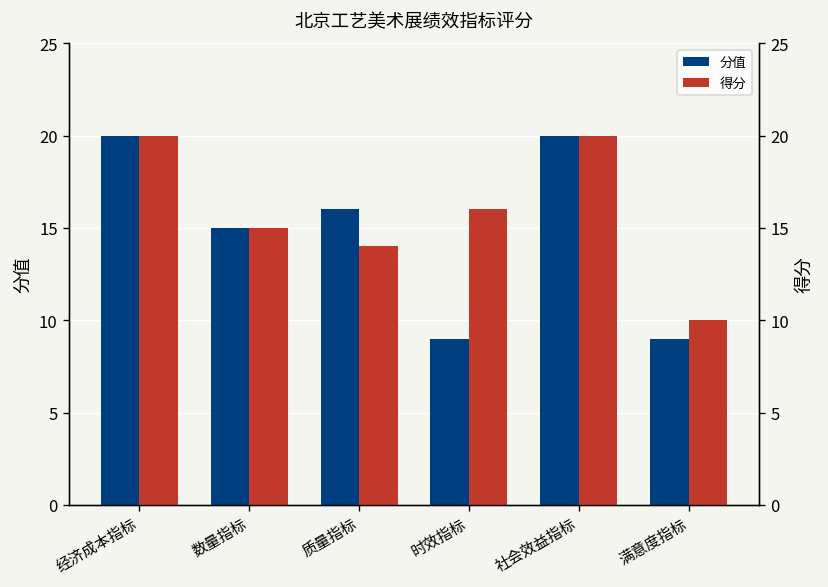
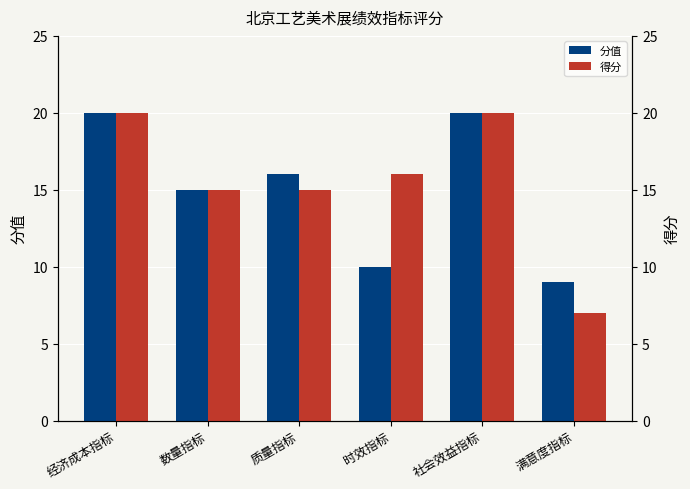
  {
    "分值": {
      "经济成本指标": 20,
      "数量指标": 15,
      "质量指标": 16,
-     "时效指标": 9,
+     "时效指标": 10,
      "社会效益指标": 20,
      "满意度指标": 9
    },
    "得分": {
      "经济成本指标": 20,
      "数量指标": 15,
-     "质量指标": 14,
+     "质量指标": 15,
      "时效指标": 16,
      "社会效益指标": 20,
-     "满意度指标": 10
+     "满意度指标": 7
    }
  }
